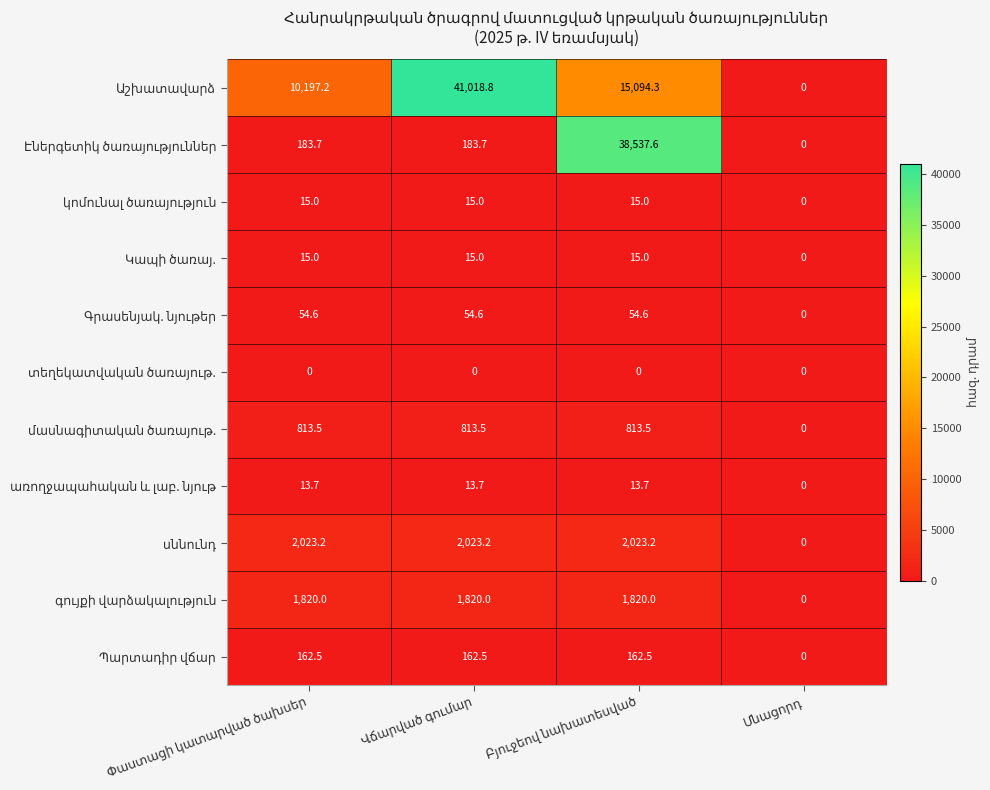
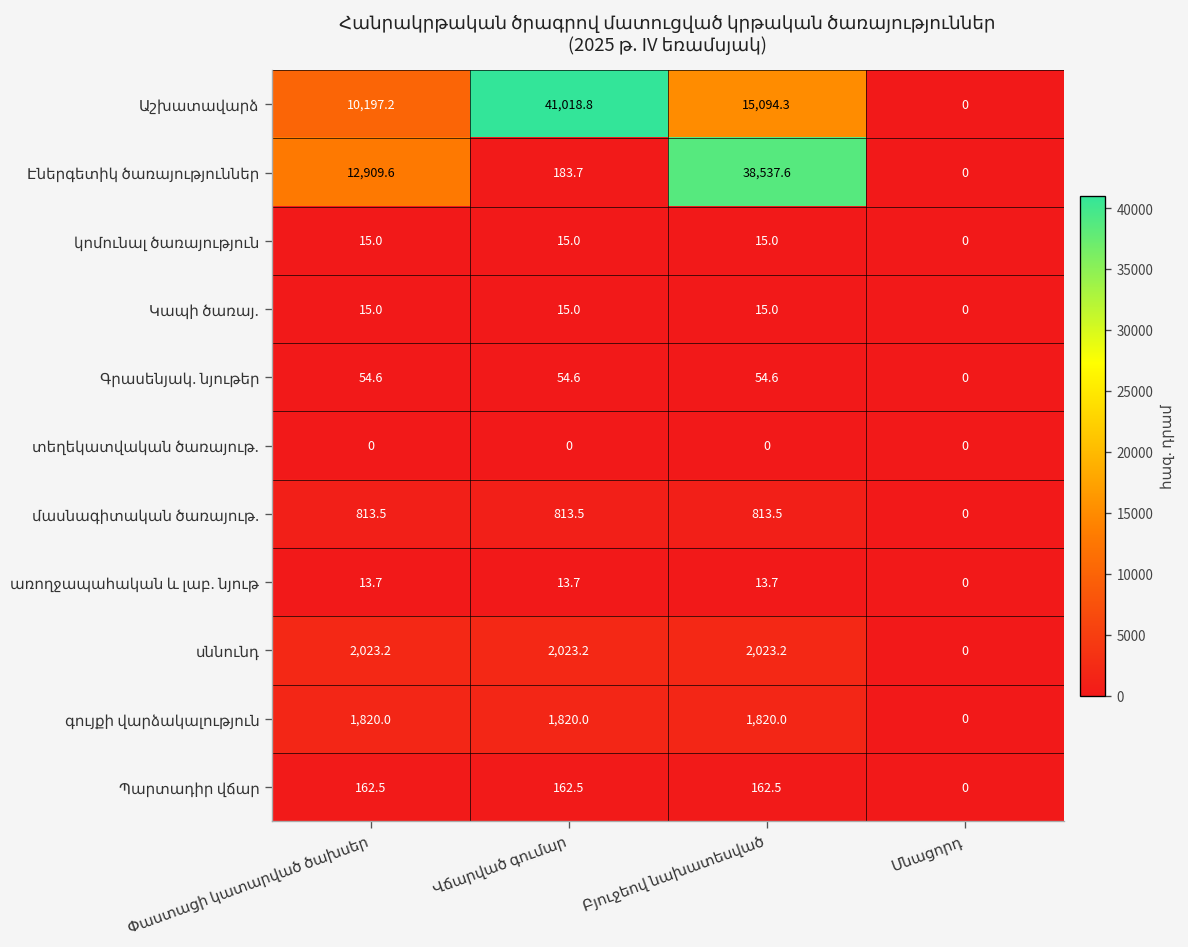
  {
    "Աշխատավարձ": {
      "Փաստացի կատարված ծախսեր": "10,197.2",
      "Վճարված գումար": "41,018.8",
      "Բյուջեով նախատեսված": "15,094.3",
      "Մնացորդ": "0"
    },
    "Էներգետիկ ծառայություններ": {
-     "Փաստացի կատարված ծախսեր": "183.7",
+     "Փաստացի կատարված ծախսեր": "12,909.6",
      "Վճարված գումար": "183.7",
      "Բյուջեով նախատեսված": "38,537.6",
      "Մնացորդ": "0"
    },
    "կոմունալ ծառայություն": {
      "Փաստացի կատարված ծախսեր": "15.0",
      "Վճարված գումար": "15.0",
      "Բյուջեով նախատեսված": "15.0",
      "Մնացորդ": "0"
    },
    "Կապի ծառայ.": {
      "Փաստացի կատարված ծախսեր": "15.0",
      "Վճարված գումար": "15.0",
      "Բյուջեով նախատեսված": "15.0",
      "Մնացորդ": "0"
    },
    "Գրասենյակ. նյութեր": {
      "Փաստացի կատարված ծախսեր": "54.6",
      "Վճարված գումար": "54.6",
      "Բյուջեով նախատեսված": "54.6",
      "Մնացորդ": "0"
    },
    "տեղեկատվական ծառայութ.": {
      "Փաստացի կատարված ծախսեր": "0",
      "Վճարված գումար": "0",
      "Բյուջեով նախատեսված": "0",
      "Մնացորդ": "0"
    },
    "մասնագիտական ծառայութ.": {
      "Փաստացի կատարված ծախսեր": "813.5",
      "Վճարված գումար": "813.5",
      "Բյուջեով նախատեսված": "813.5",
      "Մնացորդ": "0"
    },
    "առողջապահական և լաբ. նյութ": {
      "Փաստացի կատարված ծախսեր": "13.7",
      "Վճարված գումար": "13.7",
      "Բյուջեով նախատեսված": "13.7",
      "Մնացորդ": "0"
    },
    "սննունդ": {
      "Փաստացի կատարված ծախսեր": "2,023.2",
      "Վճարված գումար": "2,023.2",
      "Բյուջեով նախատեսված": "2,023.2",
      "Մնացորդ": "0"
    },
    "գույքի վարձակալություն": {
      "Փաստացի կատարված ծախսեր": "1,820.0",
      "Վճարված գումար": "1,820.0",
      "Բյուջեով նախատեսված": "1,820.0",
      "Մնացորդ": "0"
    },
    "Պարտադիր վճար": {
      "Փաստացի կատարված ծախսեր": "162.5",
      "Վճարված գումար": "162.5",
      "Բյուջեով նախատեսված": "162.5",
      "Մնացորդ": "0"
    }
  }
